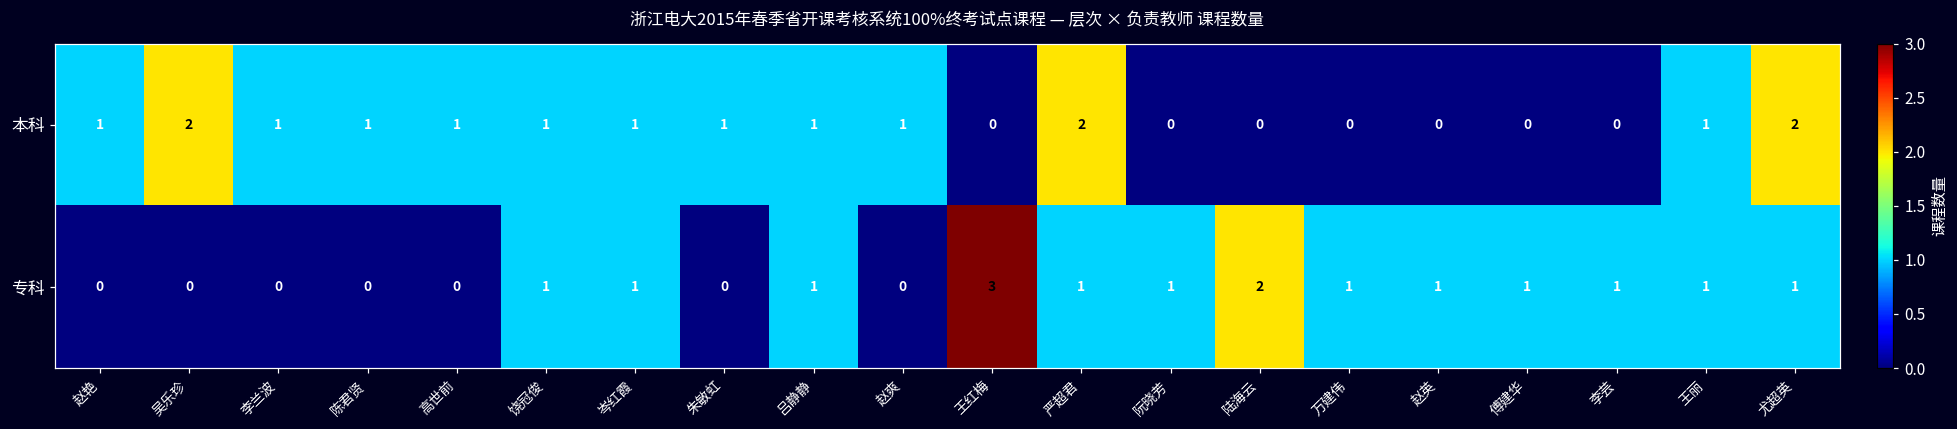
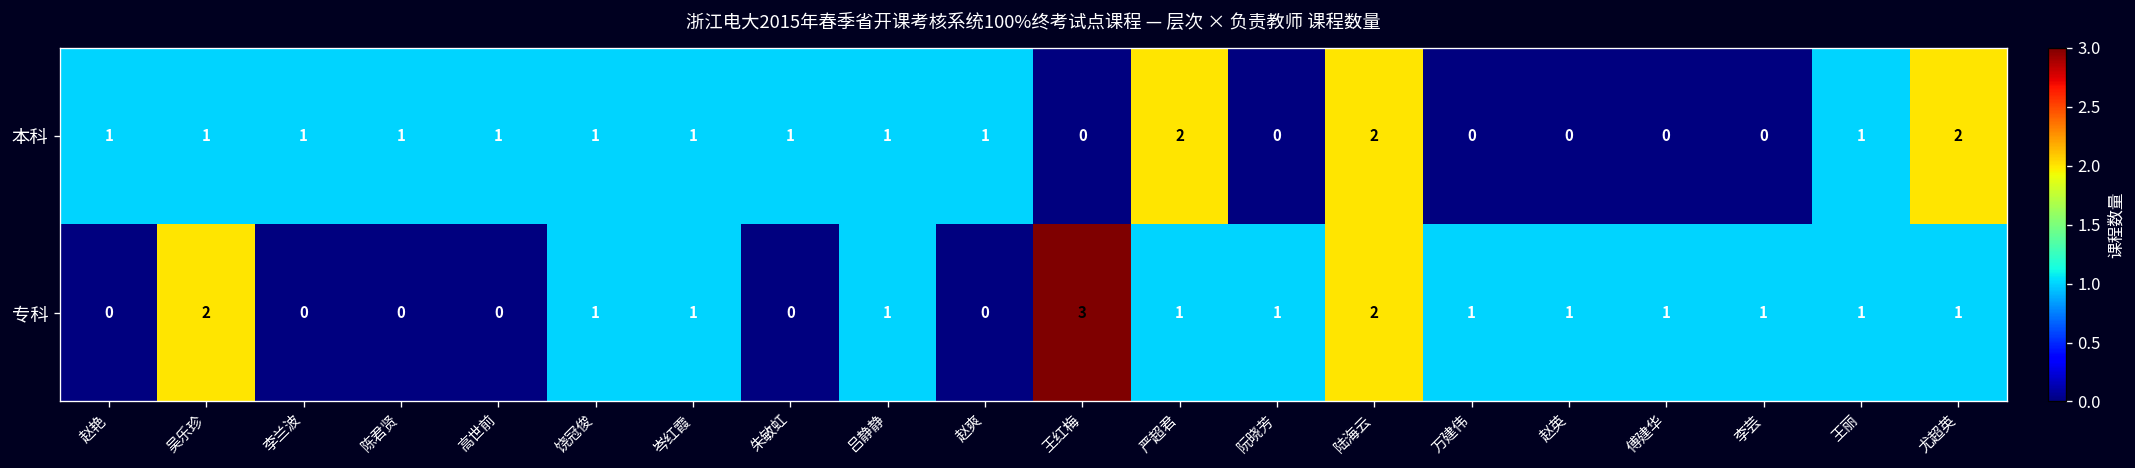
  {
    "本科": {
      "赵艳": 1,
-     "吴乐珍": 2,
+     "吴乐珍": 1,
      "李兰波": 1,
      "陈君贤": 1,
      "高世前": 1,
      "饶冠俊": 1,
      "岑红霞": 1,
      "朱敏虹": 1,
      "吕静静": 1,
      "赵爽": 1,
      "王红梅": 0,
      "严超君": 2,
      "阮晓芳": 0,
-     "陆海云": 0,
+     "陆海云": 2,
      "万建伟": 0,
      "赵英": 0,
      "傅建华": 0,
      "李芸": 0,
      "王丽": 1,
      "尤超英": 2
    },
    "专科": {
      "赵艳": 0,
-     "吴乐珍": 0,
+     "吴乐珍": 2,
      "李兰波": 0,
      "陈君贤": 0,
      "高世前": 0,
      "饶冠俊": 1,
      "岑红霞": 1,
      "朱敏虹": 0,
      "吕静静": 1,
      "赵爽": 0,
      "王红梅": 3,
      "严超君": 1,
      "阮晓芳": 1,
      "陆海云": 2,
      "万建伟": 1,
      "赵英": 1,
      "傅建华": 1,
      "李芸": 1,
      "王丽": 1,
      "尤超英": 1
    }
  }
